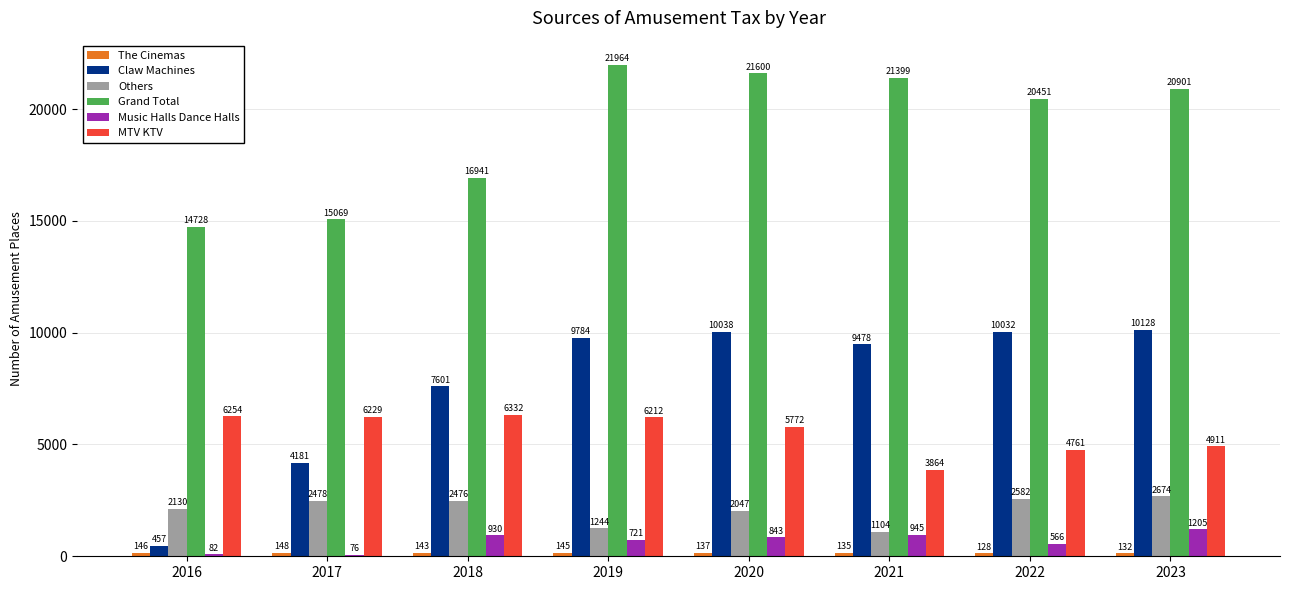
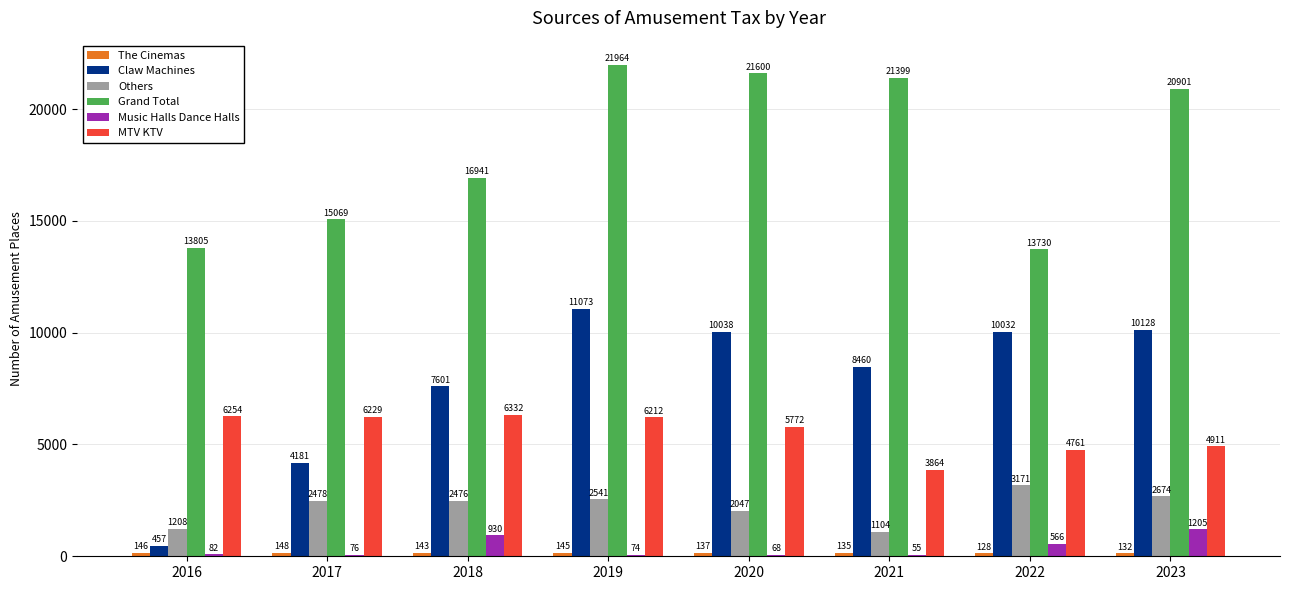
  {
    "Claw Machines": {
      "2016": 457,
      "2017": 4181,
      "2018": 7601,
-     "2019": 9784,
+     "2019": 11073,
      "2020": 10038,
-     "2021": 9478,
+     "2021": 8460,
      "2022": 10032,
      "2023": 10128
    },
    "Others": {
-     "2016": 2130,
+     "2016": 1208,
      "2017": 2478,
      "2018": 2476,
-     "2019": 1244,
+     "2019": 2541,
      "2020": 2047,
      "2021": 1104,
-     "2022": 2582,
+     "2022": 3171,
      "2023": 2674
    },
    "Grand Total": {
-     "2016": 14728,
+     "2016": 13805,
      "2017": 15069,
      "2018": 16941,
      "2019": 21964,
      "2020": 21600,
      "2021": 21399,
-     "2022": 20451,
+     "2022": 13730,
      "2023": 20901
    },
    "Music Halls Dance Halls": {
      "2016": 82,
      "2017": 76,
      "2018": 930,
-     "2019": 721,
-     "2020": 843,
-     "2021": 945,
+     "2019": 74,
+     "2020": 68,
+     "2021": 55,
      "2022": 566,
      "2023": 1205
    }
  }
